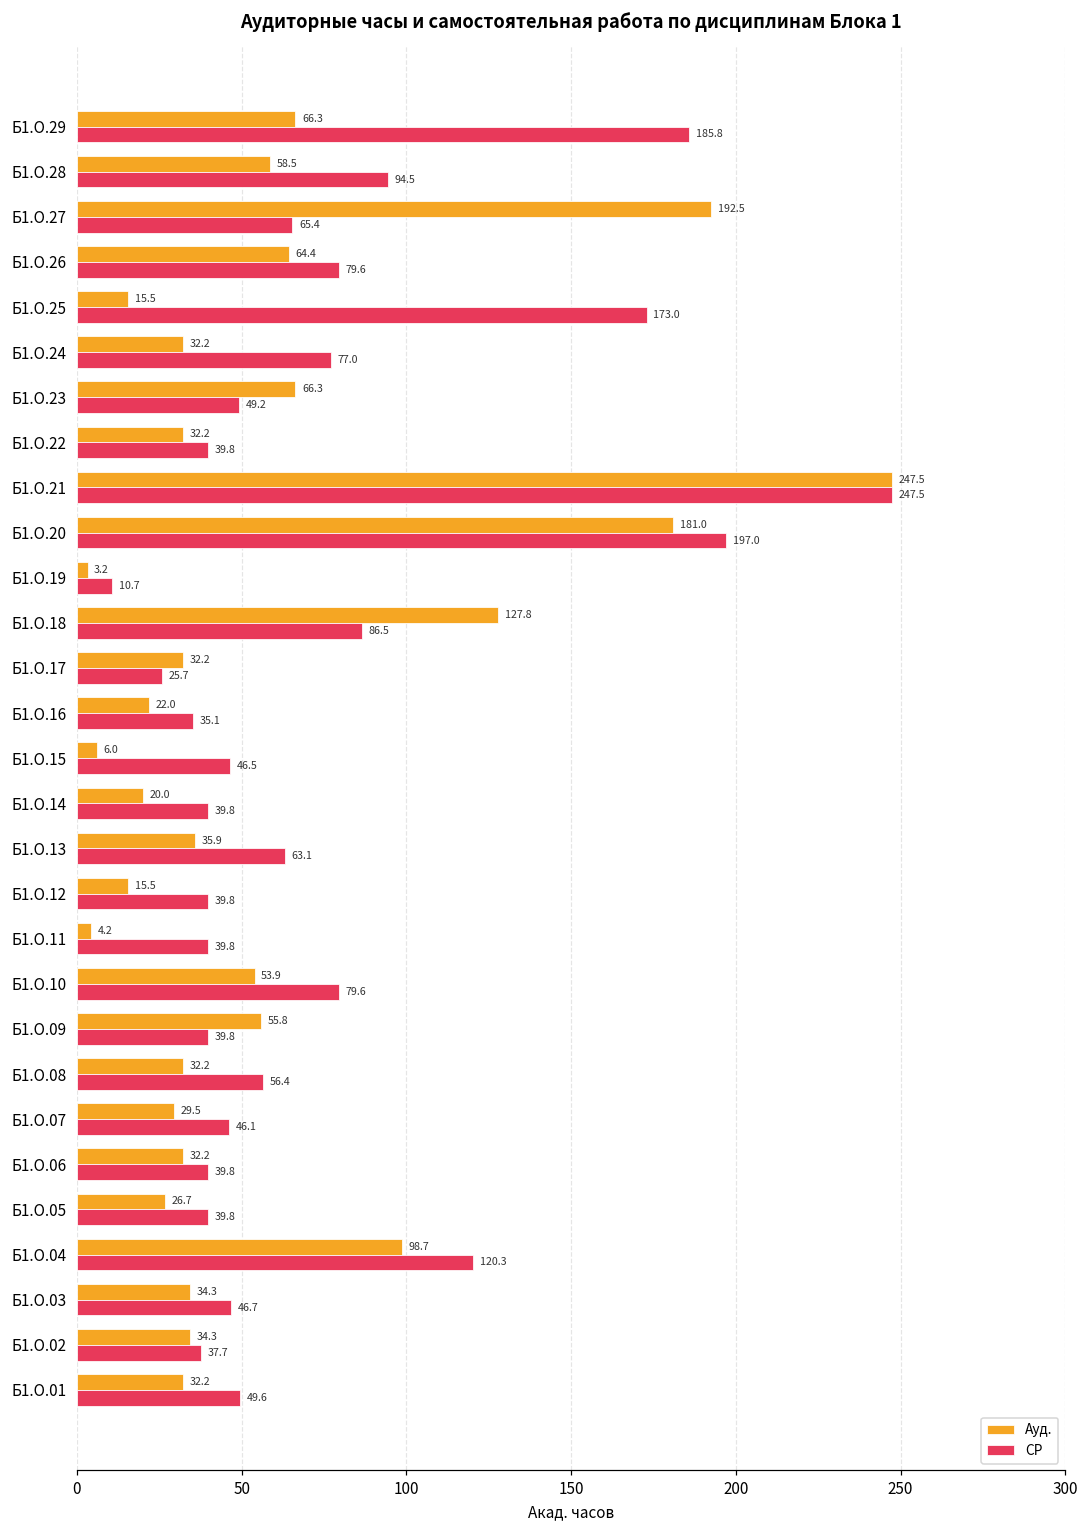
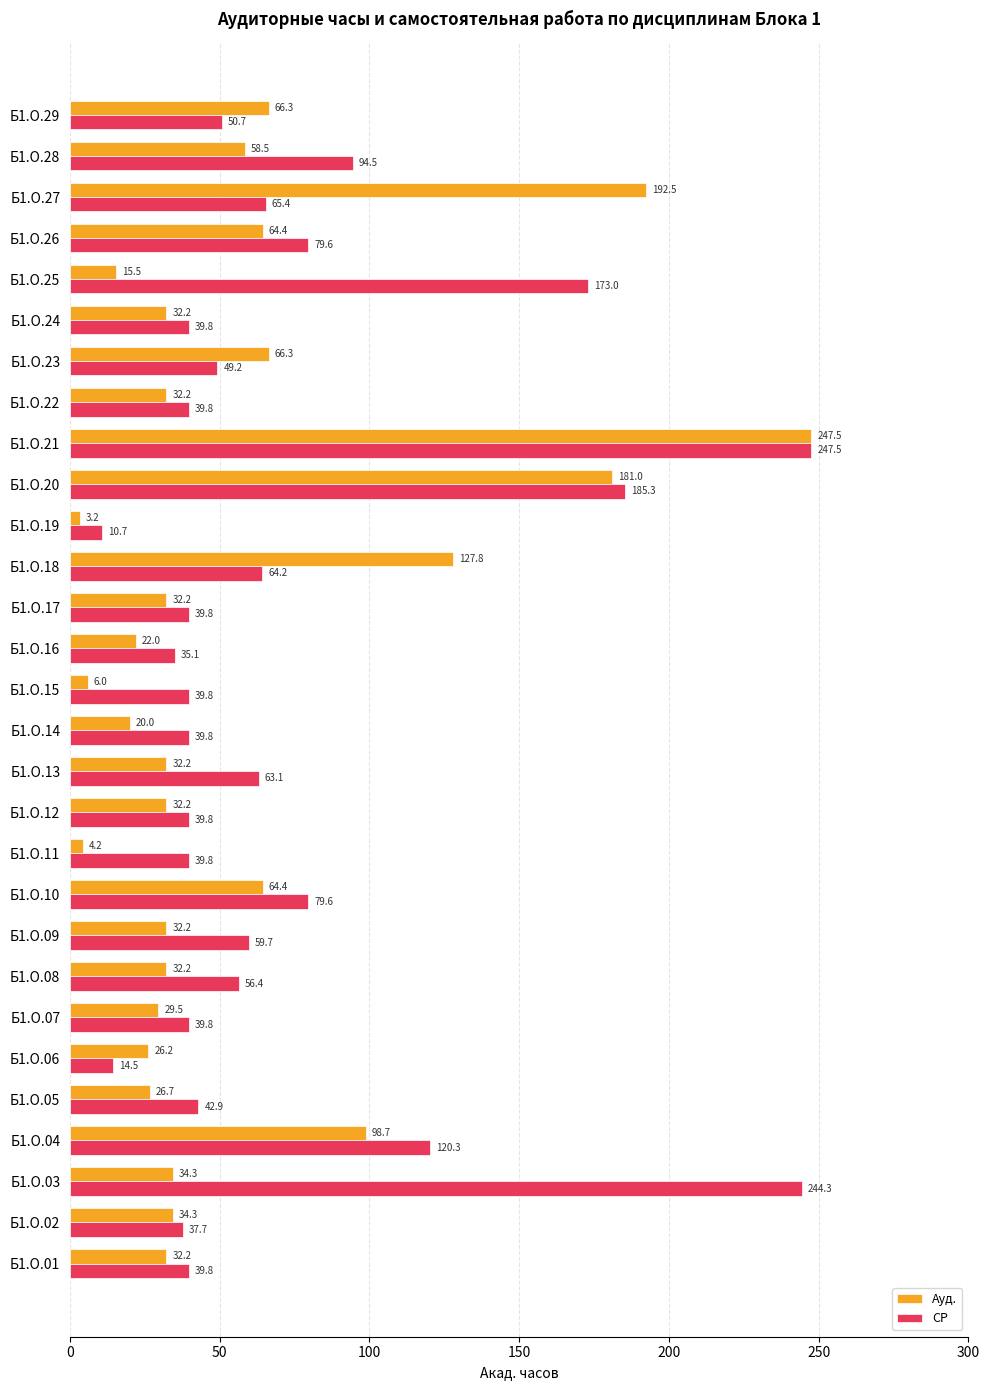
  {
    "Ауд.": {
      "Б1.О.29": 66.3,
      "Б1.О.28": 58.5,
      "Б1.О.27": 192.5,
      "Б1.О.26": 64.4,
      "Б1.О.25": 15.5,
      "Б1.О.24": 32.2,
      "Б1.О.23": 66.3,
      "Б1.О.22": 32.2,
      "Б1.О.21": 247.5,
      "Б1.О.20": 181.0,
      "Б1.О.19": 3.2,
      "Б1.О.18": 127.8,
      "Б1.О.17": 32.2,
      "Б1.О.16": 22.0,
      "Б1.О.15": 6.0,
      "Б1.О.14": 20.0,
-     "Б1.О.13": 35.9,
-     "Б1.О.12": 15.5,
+     "Б1.О.13": 32.2,
+     "Б1.О.12": 32.2,
      "Б1.О.11": 4.2,
-     "Б1.О.10": 53.9,
-     "Б1.О.09": 55.8,
+     "Б1.О.10": 64.4,
+     "Б1.О.09": 32.2,
      "Б1.О.08": 32.2,
      "Б1.О.07": 29.5,
-     "Б1.О.06": 32.2,
+     "Б1.О.06": 26.2,
      "Б1.О.05": 26.7,
      "Б1.О.04": 98.7,
      "Б1.О.03": 34.3,
      "Б1.О.02": 34.3,
      "Б1.О.01": 32.2
    },
    "СР": {
-     "Б1.О.29": 185.8,
+     "Б1.О.29": 50.7,
      "Б1.О.28": 94.5,
      "Б1.О.27": 65.4,
      "Б1.О.26": 79.6,
      "Б1.О.25": 173.0,
-     "Б1.О.24": 77.0,
+     "Б1.О.24": 39.8,
      "Б1.О.23": 49.2,
      "Б1.О.22": 39.8,
      "Б1.О.21": 247.5,
-     "Б1.О.20": 197.0,
+     "Б1.О.20": 185.3,
      "Б1.О.19": 10.7,
-     "Б1.О.18": 86.5,
-     "Б1.О.17": 25.7,
+     "Б1.О.18": 64.2,
+     "Б1.О.17": 39.8,
      "Б1.О.16": 35.1,
-     "Б1.О.15": 46.5,
+     "Б1.О.15": 39.8,
      "Б1.О.14": 39.8,
      "Б1.О.13": 63.1,
      "Б1.О.12": 39.8,
      "Б1.О.11": 39.8,
      "Б1.О.10": 79.6,
-     "Б1.О.09": 39.8,
+     "Б1.О.09": 59.7,
      "Б1.О.08": 56.4,
-     "Б1.О.07": 46.1,
-     "Б1.О.06": 39.8,
-     "Б1.О.05": 39.8,
+     "Б1.О.07": 39.8,
+     "Б1.О.06": 14.5,
+     "Б1.О.05": 42.9,
      "Б1.О.04": 120.3,
-     "Б1.О.03": 46.7,
+     "Б1.О.03": 244.3,
      "Б1.О.02": 37.7,
-     "Б1.О.01": 49.6
+     "Б1.О.01": 39.8
    }
  }
